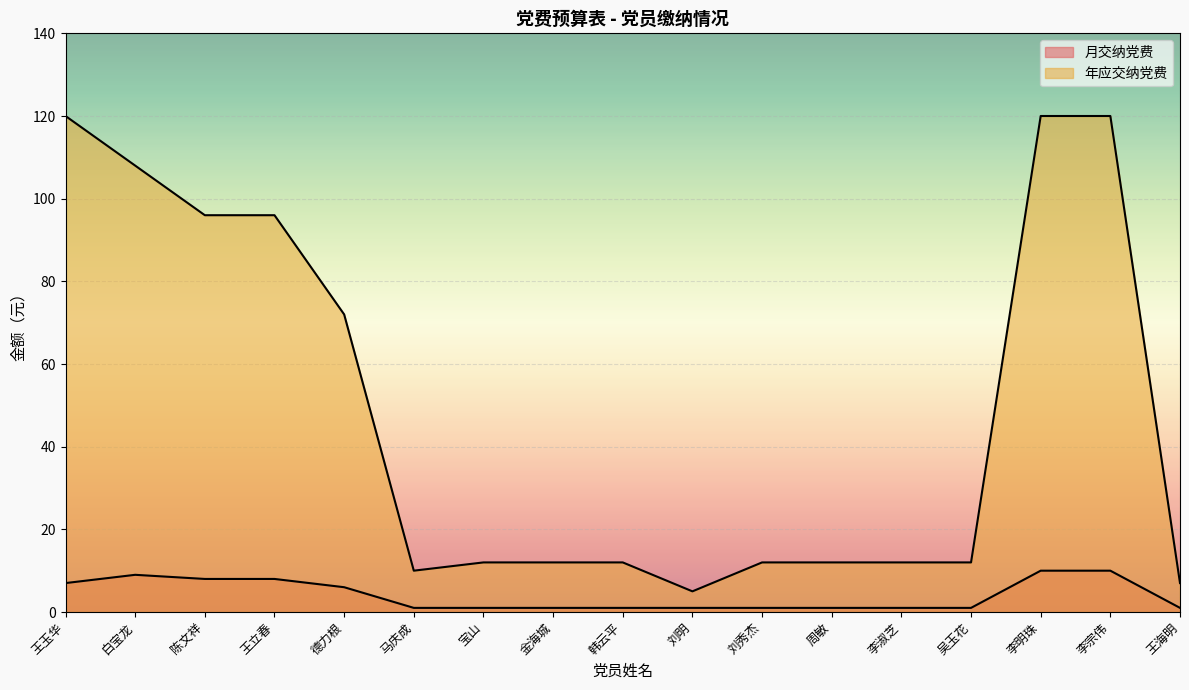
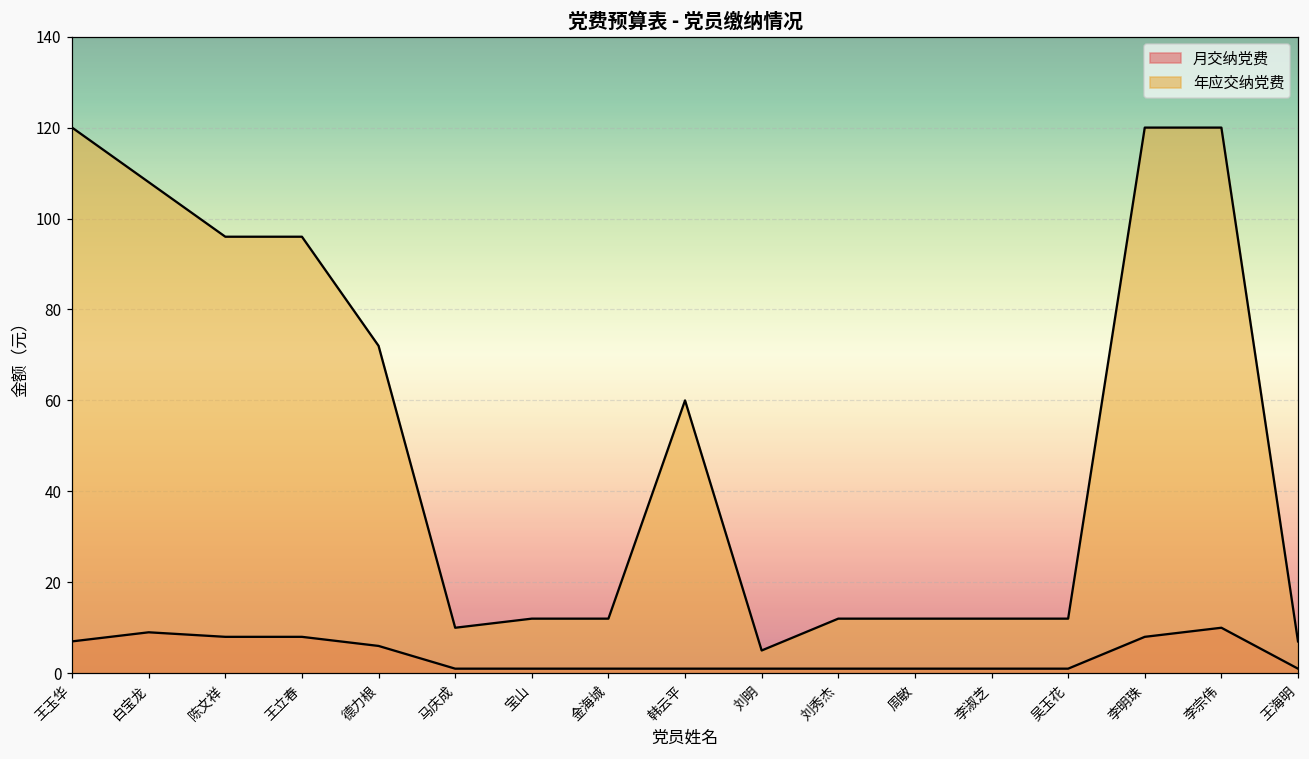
  {
    "月交纳党费": {
      "王玉华": 7,
      "白宝龙": 9,
      "陈文祥": 8,
      "王立春": 8,
      "德力根": 6,
      "马庆成": 1,
      "宝山": 1,
      "金海城": 1,
      "韩云平": 1,
      "刘明": 1,
      "刘秀杰": 1,
      "周敏": 1,
      "李淑芝": 1,
      "吴玉花": 1,
-     "李明珠": 10,
+     "李明珠": 8,
      "李宗伟": 10,
      "王海明": 1
    },
    "年应交纳党费": {
      "王玉华": 120,
      "白宝龙": 108,
      "陈文祥": 96,
      "王立春": 96,
      "德力根": 72,
      "马庆成": 10,
      "宝山": 12,
      "金海城": 12,
-     "韩云平": 12,
+     "韩云平": 60,
      "刘明": 5,
      "刘秀杰": 12,
      "周敏": 12,
      "李淑芝": 12,
      "吴玉花": 12,
      "李明珠": 120,
      "李宗伟": 120,
      "王海明": 7
    }
  }
